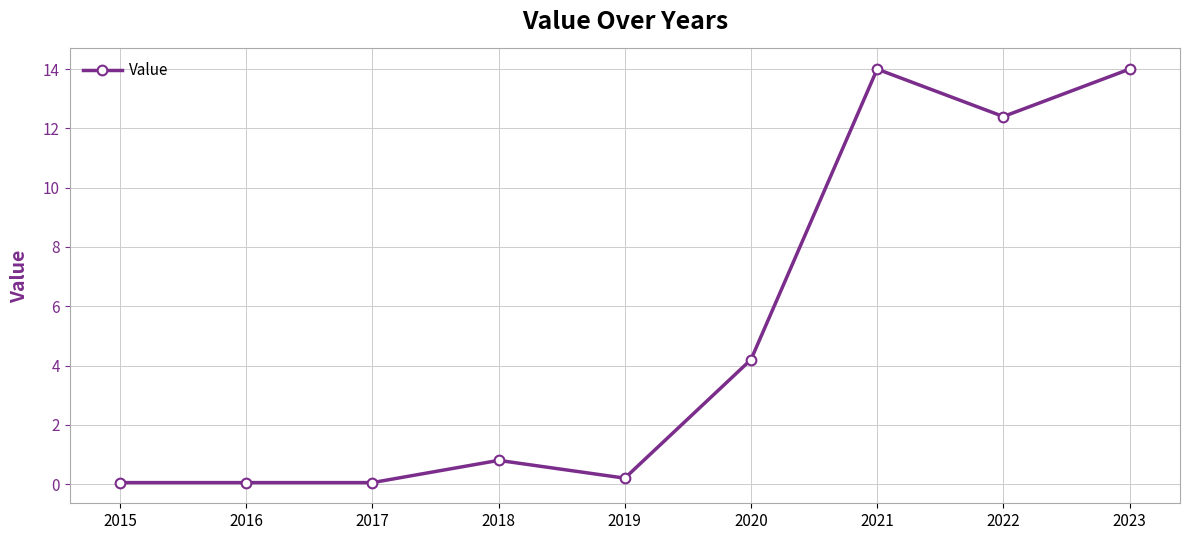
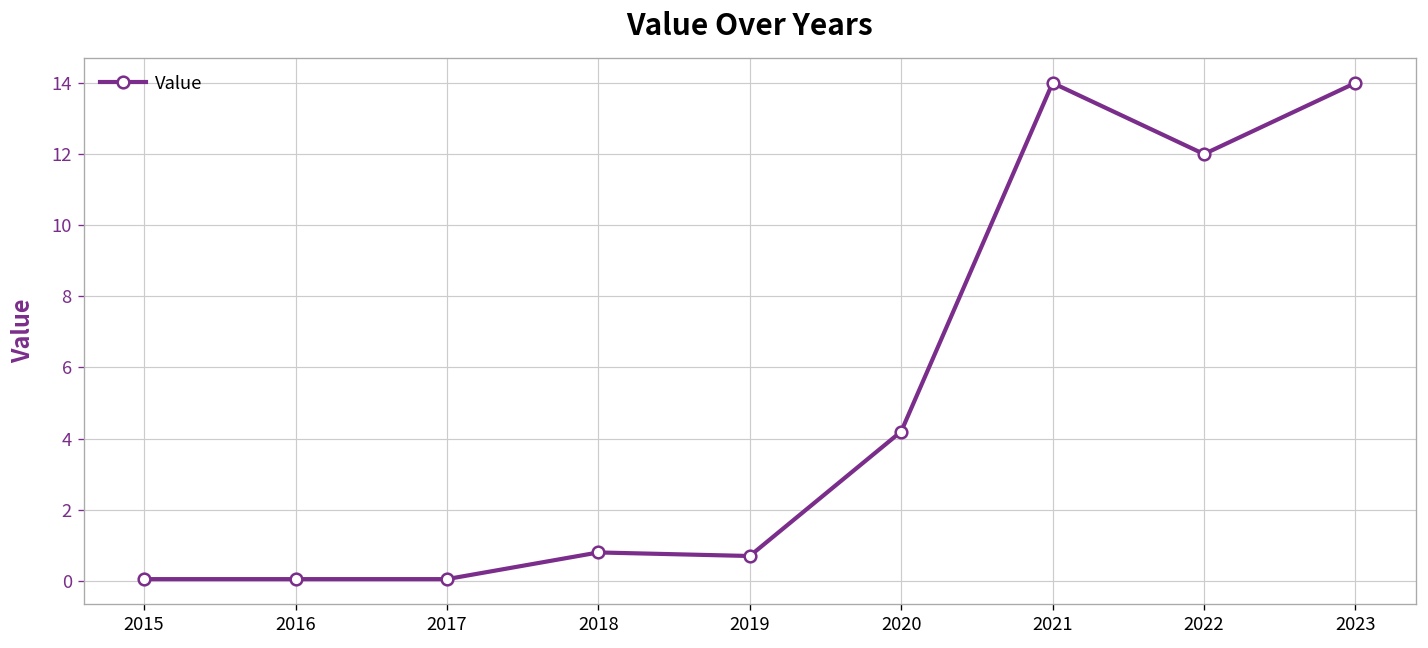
  {
    "2015": 0.1,
    "2016": 0.1,
    "2017": 0.1,
    "2018": 0.8,
-   "2019": 0.2,
+   "2019": 0.7,
    "2020": 4.2,
    "2021": 14.0,
-   "2022": 12.4,
+   "2022": 12.0,
    "2023": 14.0
  }
